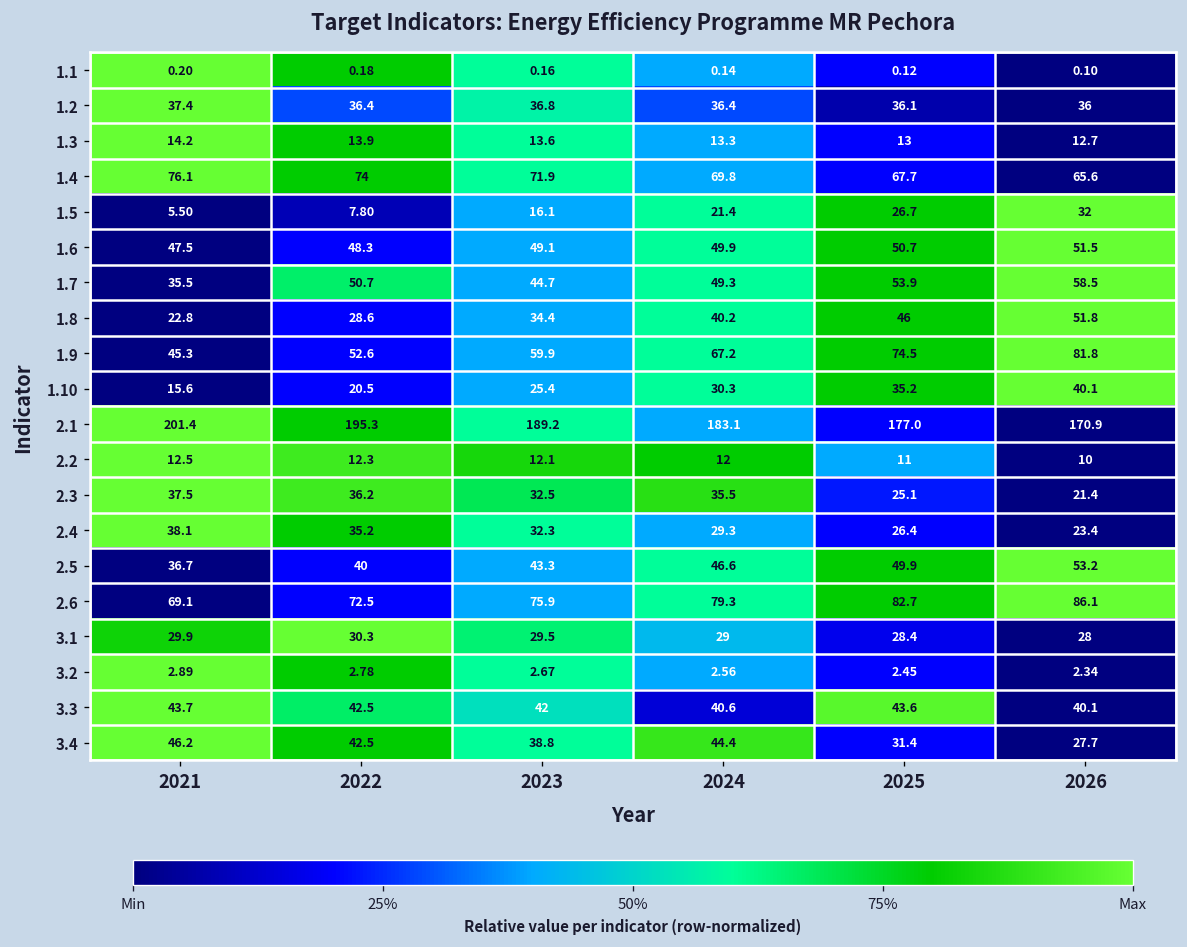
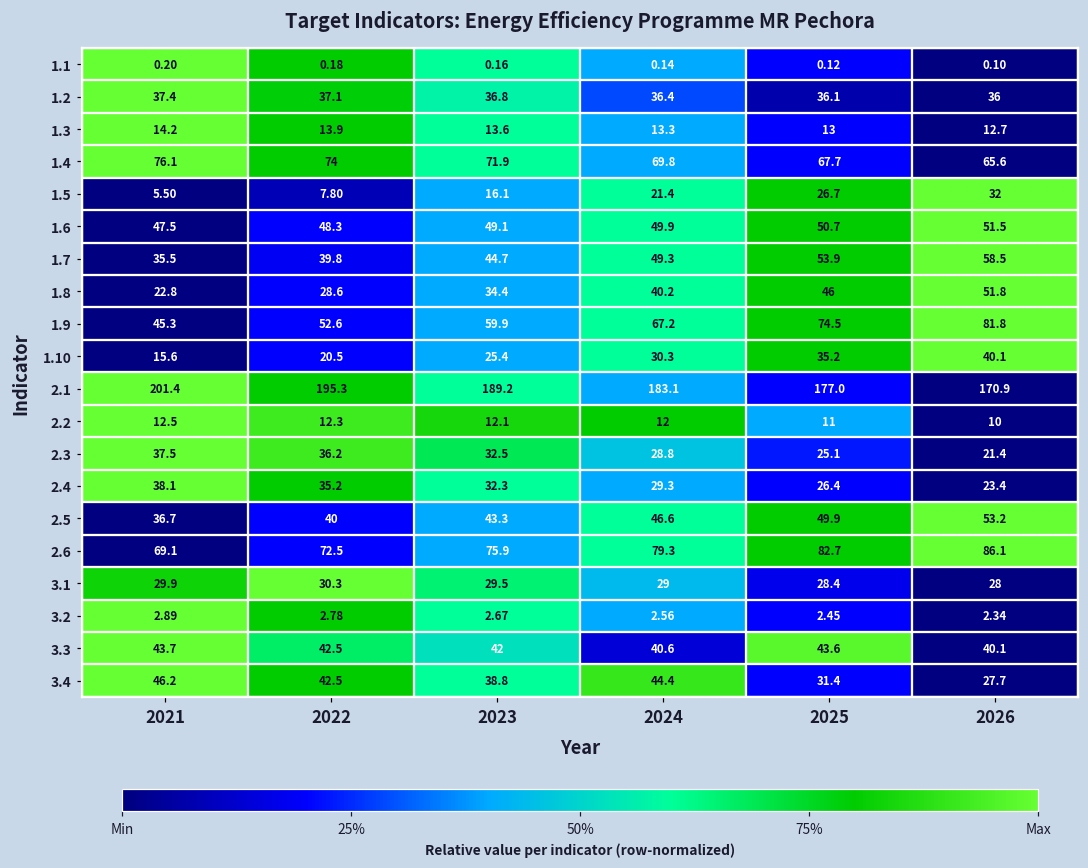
  {
    "1.1": {
      "2021": 0.20,
      "2022": 0.18,
      "2023": 0.16,
      "2024": 0.14,
      "2025": 0.12,
      "2026": 0.10
    },
    "1.2": {
      "2021": 37.4,
-     "2022": 36.4,
+     "2022": 37.1,
      "2023": 36.8,
      "2024": 36.4,
      "2025": 36.1,
      "2026": 36
    },
    "1.3": {
      "2021": 14.2,
      "2022": 13.9,
      "2023": 13.6,
      "2024": 13.3,
      "2025": 13,
      "2026": 12.7
    },
    "1.4": {
      "2021": 76.1,
      "2022": 74,
      "2023": 71.9,
      "2024": 69.8,
      "2025": 67.7,
      "2026": 65.6
    },
    "1.5": {
      "2021": 5.50,
      "2022": 7.80,
      "2023": 16.1,
      "2024": 21.4,
      "2025": 26.7,
      "2026": 32
    },
    "1.6": {
      "2021": 47.5,
      "2022": 48.3,
      "2023": 49.1,
      "2024": 49.9,
      "2025": 50.7,
      "2026": 51.5
    },
    "1.7": {
      "2021": 35.5,
-     "2022": 50.7,
+     "2022": 39.8,
      "2023": 44.7,
      "2024": 49.3,
      "2025": 53.9,
      "2026": 58.5
    },
    "1.8": {
      "2021": 22.8,
      "2022": 28.6,
      "2023": 34.4,
      "2024": 40.2,
      "2025": 46,
      "2026": 51.8
    },
    "1.9": {
      "2021": 45.3,
      "2022": 52.6,
      "2023": 59.9,
      "2024": 67.2,
      "2025": 74.5,
      "2026": 81.8
    },
    "1.10": {
      "2021": 15.6,
      "2022": 20.5,
      "2023": 25.4,
      "2024": 30.3,
      "2025": 35.2,
      "2026": 40.1
    },
    "2.1": {
      "2021": 201.4,
      "2022": 195.3,
      "2023": 189.2,
      "2024": 183.1,
      "2025": 177.0,
      "2026": 170.9
    },
    "2.2": {
      "2021": 12.5,
      "2022": 12.3,
      "2023": 12.1,
      "2024": 12,
      "2025": 11,
      "2026": 10
    },
    "2.3": {
      "2021": 37.5,
      "2022": 36.2,
      "2023": 32.5,
-     "2024": 35.5,
+     "2024": 28.8,
      "2025": 25.1,
      "2026": 21.4
    },
    "2.4": {
      "2021": 38.1,
      "2022": 35.2,
      "2023": 32.3,
      "2024": 29.3,
      "2025": 26.4,
      "2026": 23.4
    },
    "2.5": {
      "2021": 36.7,
      "2022": 40,
      "2023": 43.3,
      "2024": 46.6,
      "2025": 49.9,
      "2026": 53.2
    },
    "2.6": {
      "2021": 69.1,
      "2022": 72.5,
      "2023": 75.9,
      "2024": 79.3,
      "2025": 82.7,
      "2026": 86.1
    },
    "3.1": {
      "2021": 29.9,
      "2022": 30.3,
      "2023": 29.5,
      "2024": 29,
      "2025": 28.4,
      "2026": 28
    },
    "3.2": {
      "2021": 2.89,
      "2022": 2.78,
      "2023": 2.67,
      "2024": 2.56,
      "2025": 2.45,
      "2026": 2.34
    },
    "3.3": {
      "2021": 43.7,
      "2022": 42.5,
      "2023": 42,
      "2024": 40.6,
      "2025": 43.6,
      "2026": 40.1
    },
    "3.4": {
      "2021": 46.2,
      "2022": 42.5,
      "2023": 38.8,
      "2024": 44.4,
      "2025": 31.4,
      "2026": 27.7
    }
  }
